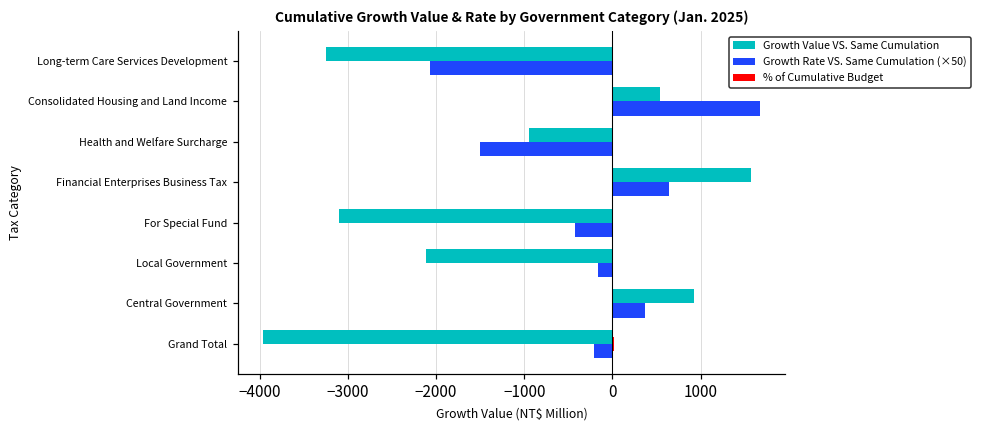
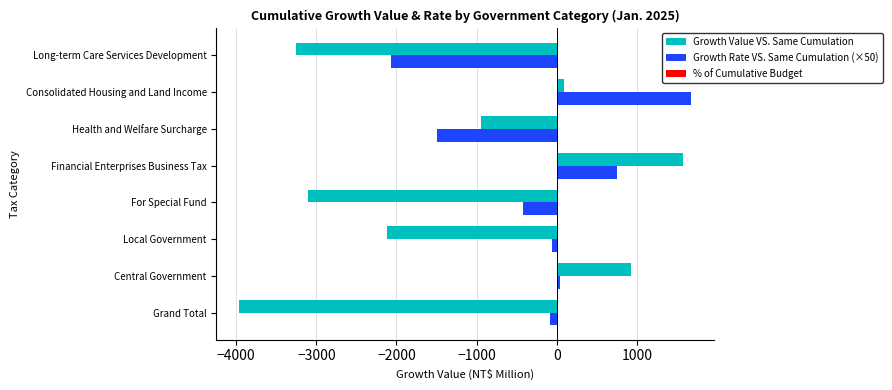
  {
    "Growth Value VS. Same Cumulation": {
      "Long-term Care Services Development": -3200,
-     "Consolidated Housing and Land Income": 500,
+     "Consolidated Housing and Land Income": 100,
      "Health and Welfare Surcharge": -900,
      "Financial Enterprises Business Tax": 1600,
      "For Special Fund": -3100,
      "Local Government": -2100,
      "Central Government": 900,
      "Grand Total": -4000
    },
    "Growth Rate VS. Same Cumulation (×50)": {
      "Long-term Care Services Development": -2100,
      "Consolidated Housing and Land Income": 1700,
      "Health and Welfare Surcharge": -1500,
-     "Financial Enterprises Business Tax": 600,
+     "Financial Enterprises Business Tax": 800,
      "For Special Fund": -400,
-     "Local Government": -200,
-     "Central Government": 400,
-     "Grand Total": -200
+     "Local Government": -100,
+     "Central Government": 0,
+     "Grand Total": -100
    }
  }
